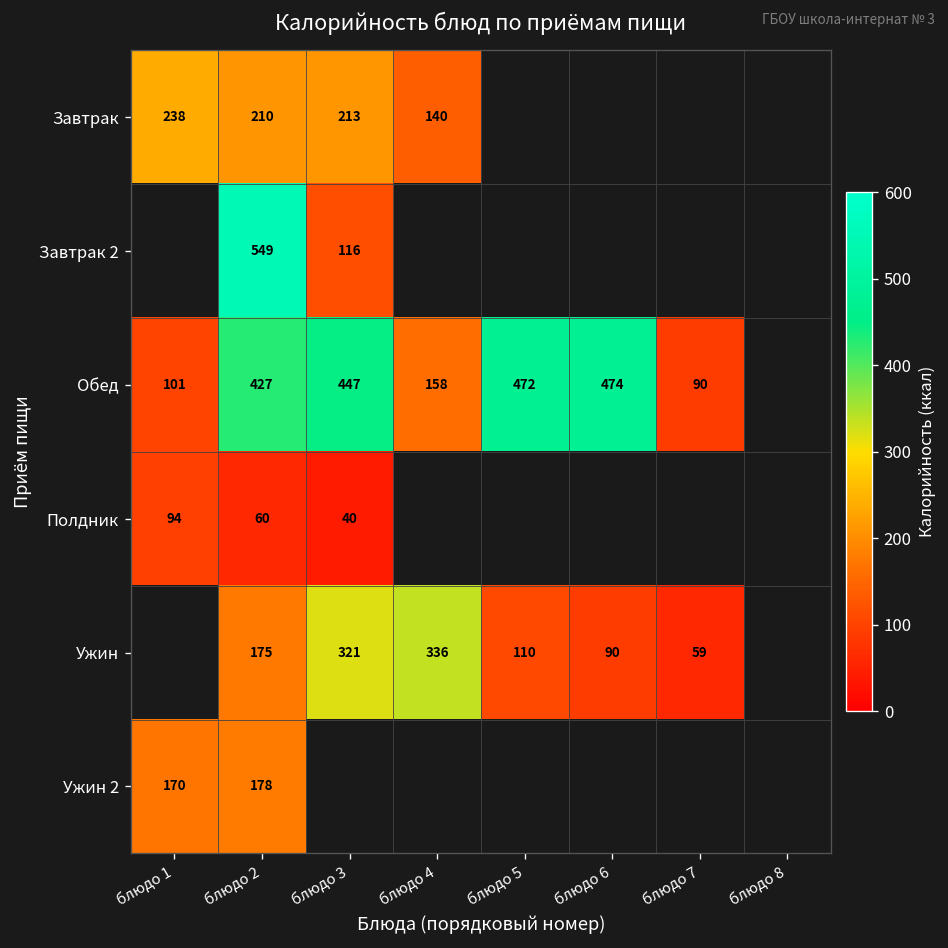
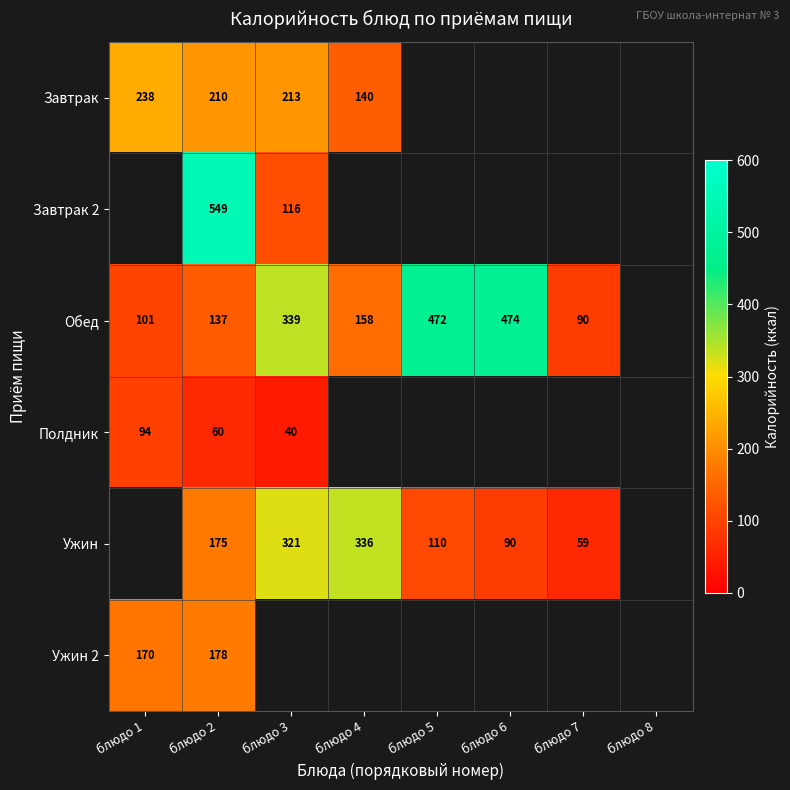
  {
    "Завтрак": {
      "блюдо 1": 238,
      "блюдо 2": 210,
      "блюдо 3": 213,
      "блюдо 4": 140
    },
    "Завтрак 2": {
      "блюдо 2": 549,
      "блюдо 3": 116
    },
    "Обед": {
      "блюдо 1": 101,
-     "блюдо 2": 427,
-     "блюдо 3": 447,
+     "блюдо 2": 137,
+     "блюдо 3": 339,
      "блюдо 4": 158,
      "блюдо 5": 472,
      "блюдо 6": 474,
      "блюдо 7": 90
    },
    "Полдник": {
      "блюдо 1": 94,
      "блюдо 2": 60,
      "блюдо 3": 40
    },
    "Ужин": {
      "блюдо 2": 175,
      "блюдо 3": 321,
      "блюдо 4": 336,
      "блюдо 5": 110,
      "блюдо 6": 90,
      "блюдо 7": 59
    },
    "Ужин 2": {
      "блюдо 1": 170,
      "блюдо 2": 178
    }
  }
